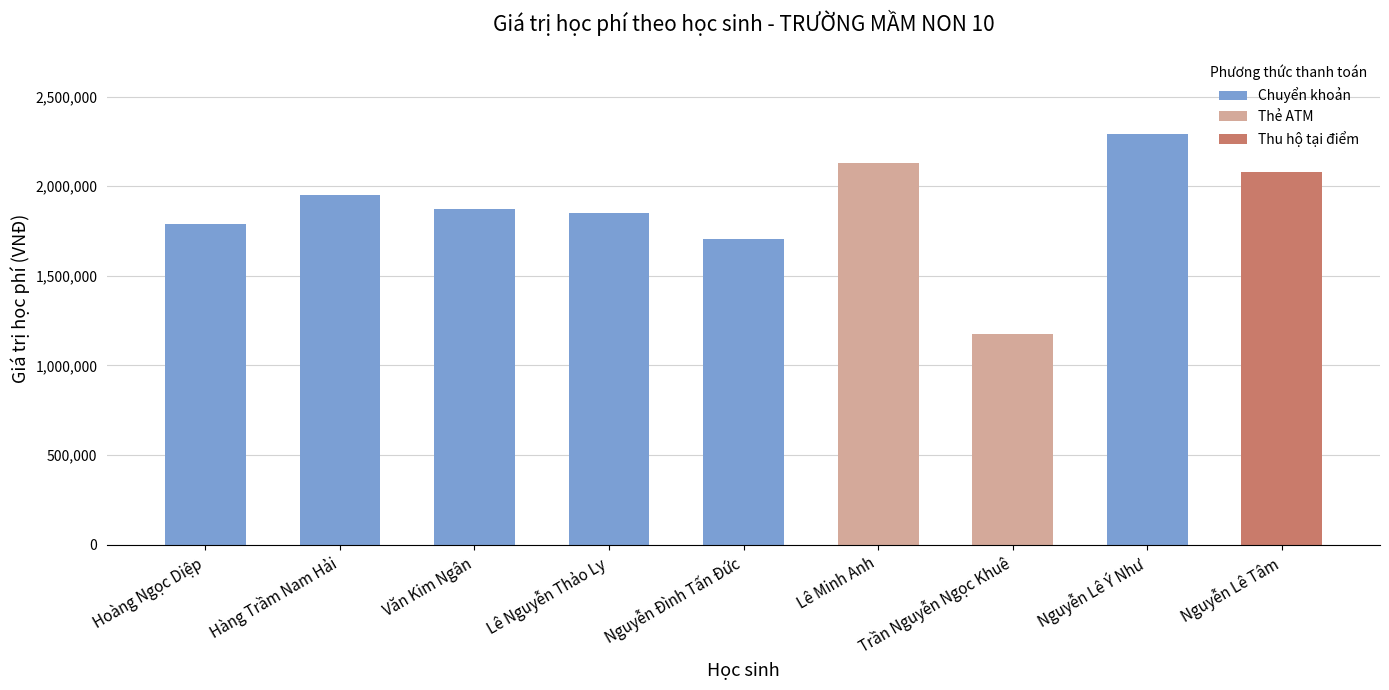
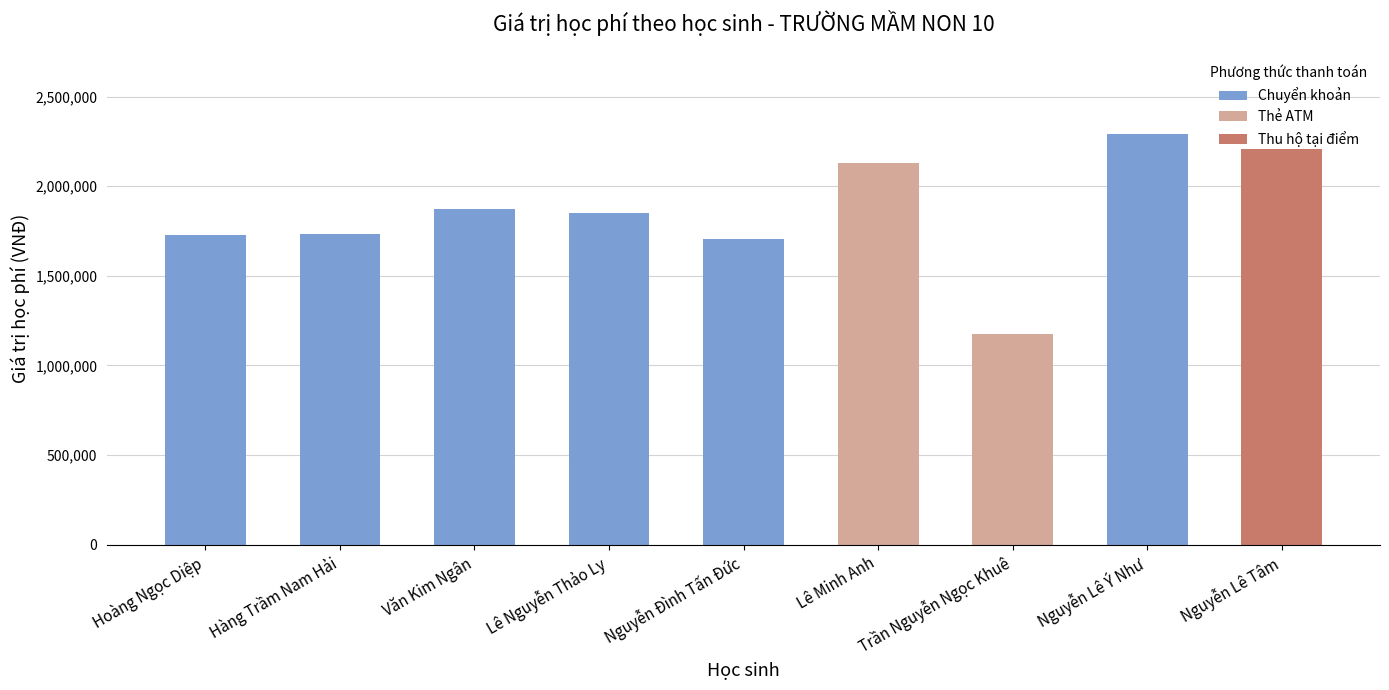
  {
-   "Hoàng Ngọc Diệp": "1,790,000",
-   "Hàng Trầm Nam Hải": "1,950,000",
+   "Hoàng Ngọc Diệp": "1,730,000",
+   "Hàng Trầm Nam Hải": "1,730,000",
    "Văn Kim Ngân": "1,870,000",
    "Lê Nguyễn Thảo Ly": "1,850,000",
    "Nguyễn Đình Tấn Đức": "1,700,000",
    "Lê Minh Anh": "2,130,000",
    "Trần Nguyễn Ngọc Khuê": "1,180,000",
    "Nguyễn Lê Ý Như": "2,290,000",
-   "Nguyễn Lê Tâm": "2,080,000"
+   "Nguyễn Lê Tâm": "2,210,000"
  }
